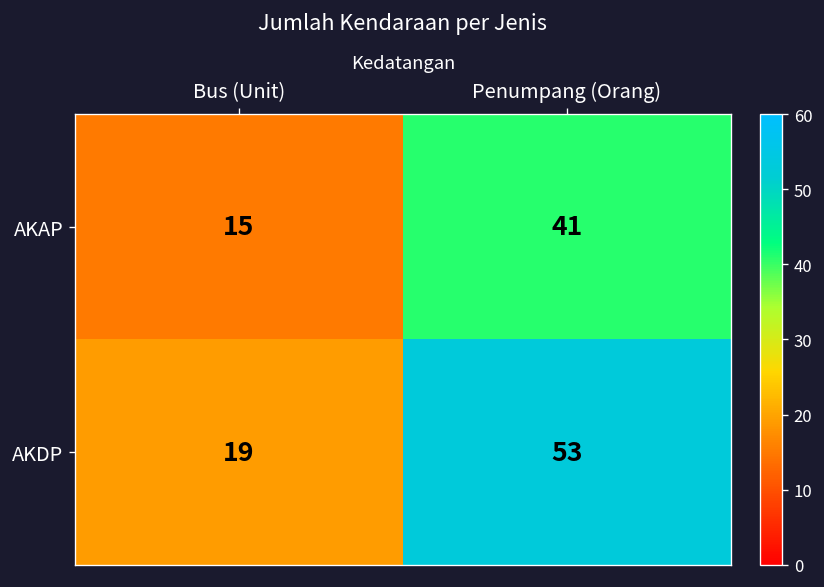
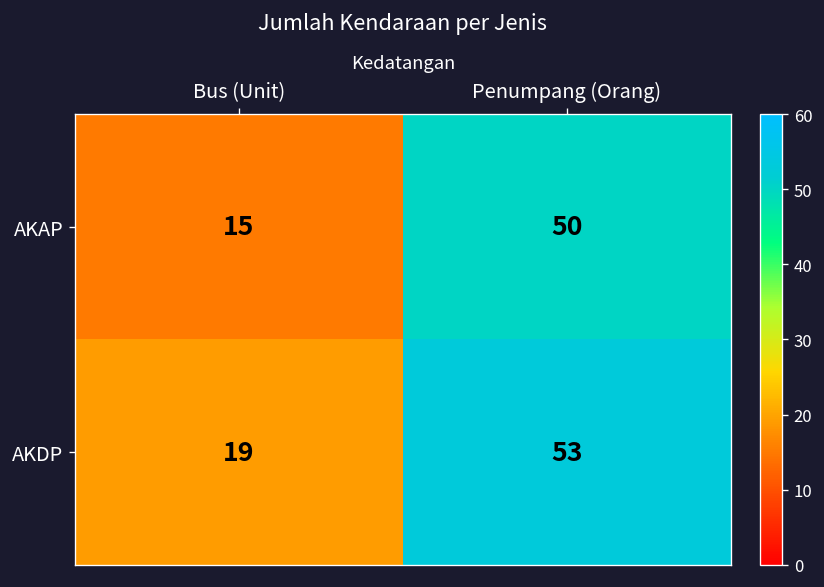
  {
    "AKAP": {
      "Bus (Unit)": 15,
-     "Penumpang (Orang)": 41
+     "Penumpang (Orang)": 50
    },
    "AKDP": {
      "Bus (Unit)": 19,
      "Penumpang (Orang)": 53
    }
  }
